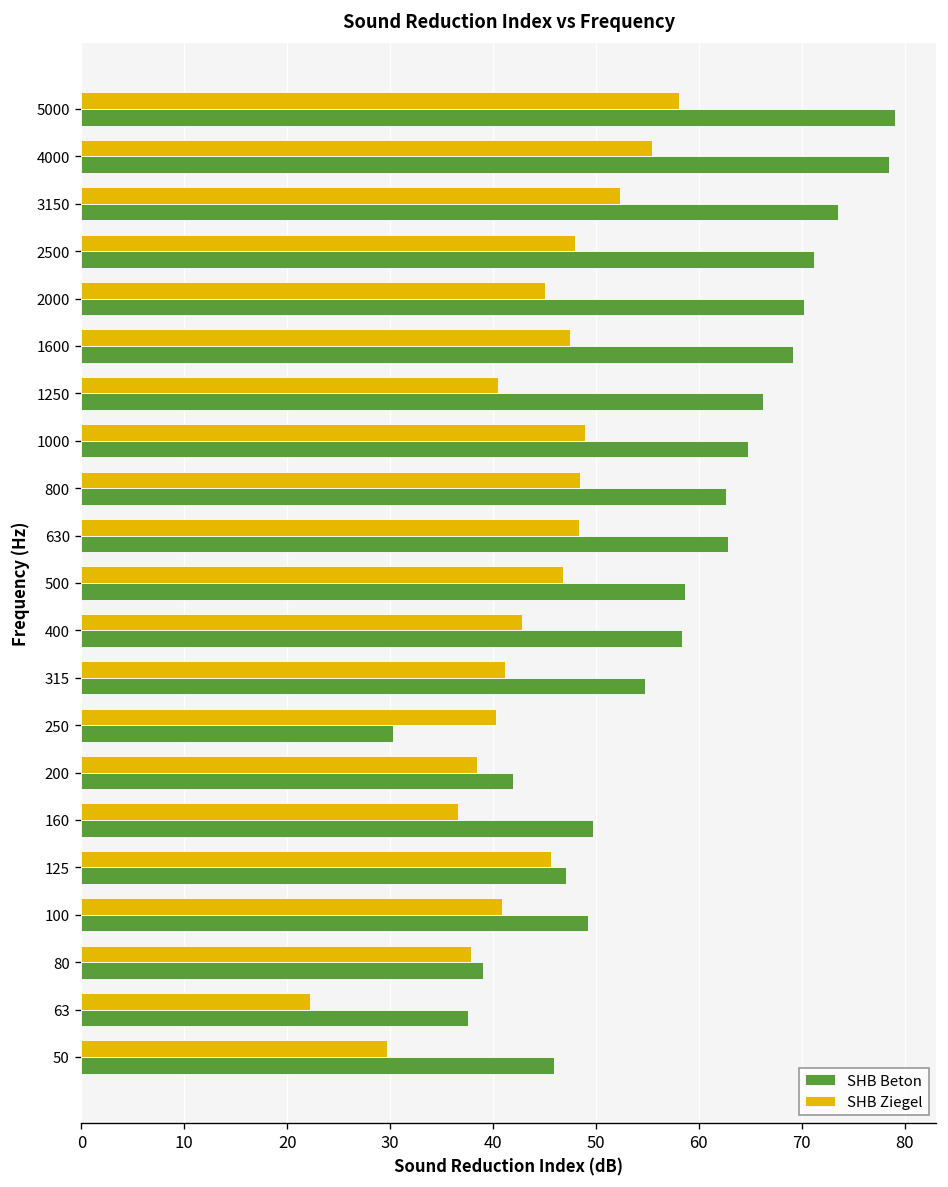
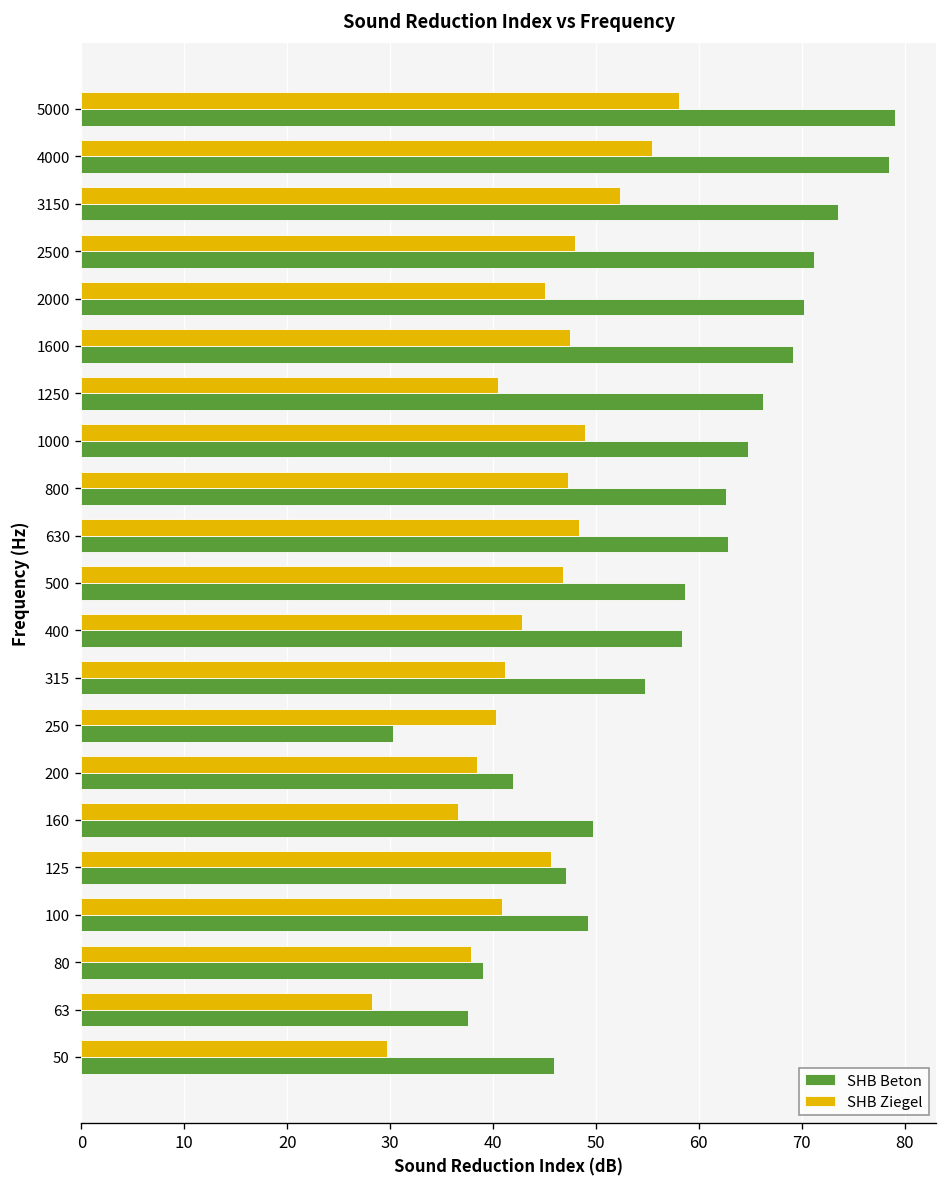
  {
    "SHB Beton": {
      "5000": 79,
      "4000": 79,
      "3150": 74,
      "2500": 71,
      "2000": 70,
      "1600": 69,
      "1250": 66,
      "1000": 65,
      "800": 63,
      "630": 63,
      "500": 59,
      "400": 58,
      "315": 55,
      "250": 30,
      "200": 42,
      "160": 50,
      "125": 47,
      "100": 49,
      "80": 39,
      "63": 38,
      "50": 46
    },
    "SHB Ziegel": {
      "5000": 58,
      "4000": 56,
      "3150": 52,
      "2500": 48,
      "2000": 45,
      "1600": 48,
      "1250": 41,
      "1000": 49,
-     "800": 49,
+     "800": 47,
      "630": 48,
      "500": 47,
      "400": 43,
      "315": 41,
      "250": 40,
      "200": 38,
      "160": 37,
      "125": 46,
      "100": 41,
      "80": 38,
-     "63": 22,
+     "63": 28,
      "50": 30
    }
  }
